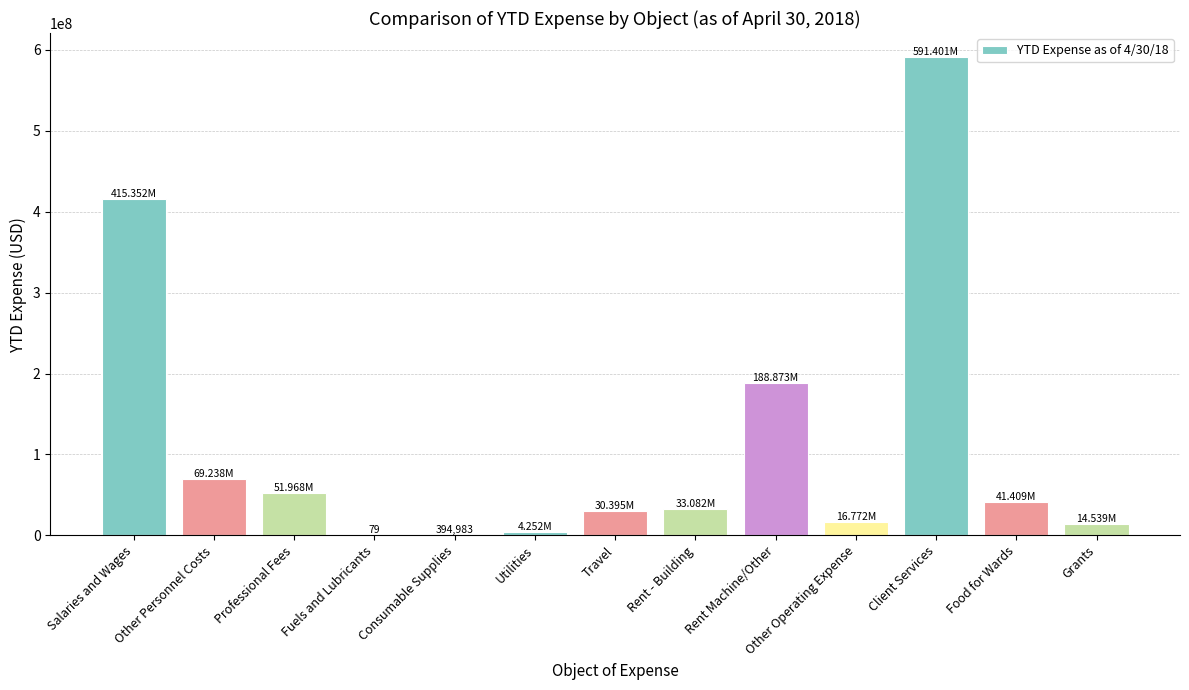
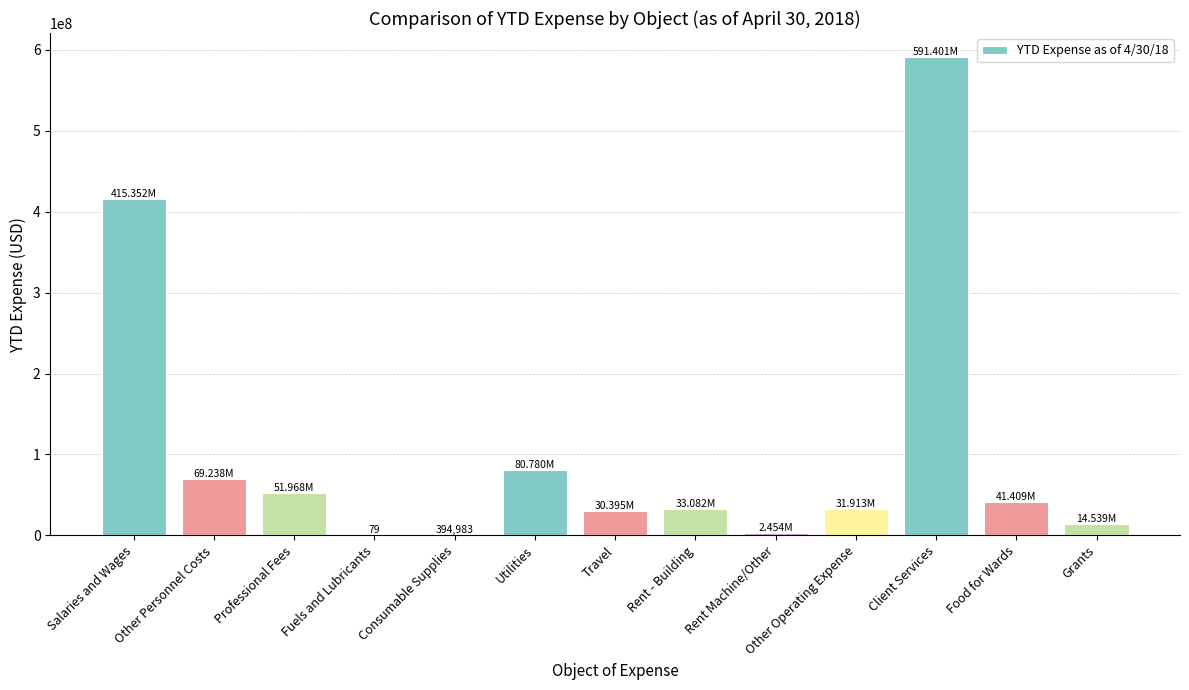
  {
    "Salaries and Wages": "415.352M",
    "Other Personnel Costs": "69.238M",
    "Professional Fees": "51.968M",
    "Fuels and Lubricants": "79",
    "Consumable Supplies": "394,983",
-   "Utilities": "4.252M",
+   "Utilities": "80.780M",
    "Travel": "30.395M",
    "Rent - Building": "33.082M",
-   "Rent Machine/Other": "188.873M",
-   "Other Operating Expense": "16.772M",
+   "Rent Machine/Other": "2.454M",
+   "Other Operating Expense": "31.913M",
    "Client Services": "591.401M",
    "Food for Wards": "41.409M",
    "Grants": "14.539M"
  }
